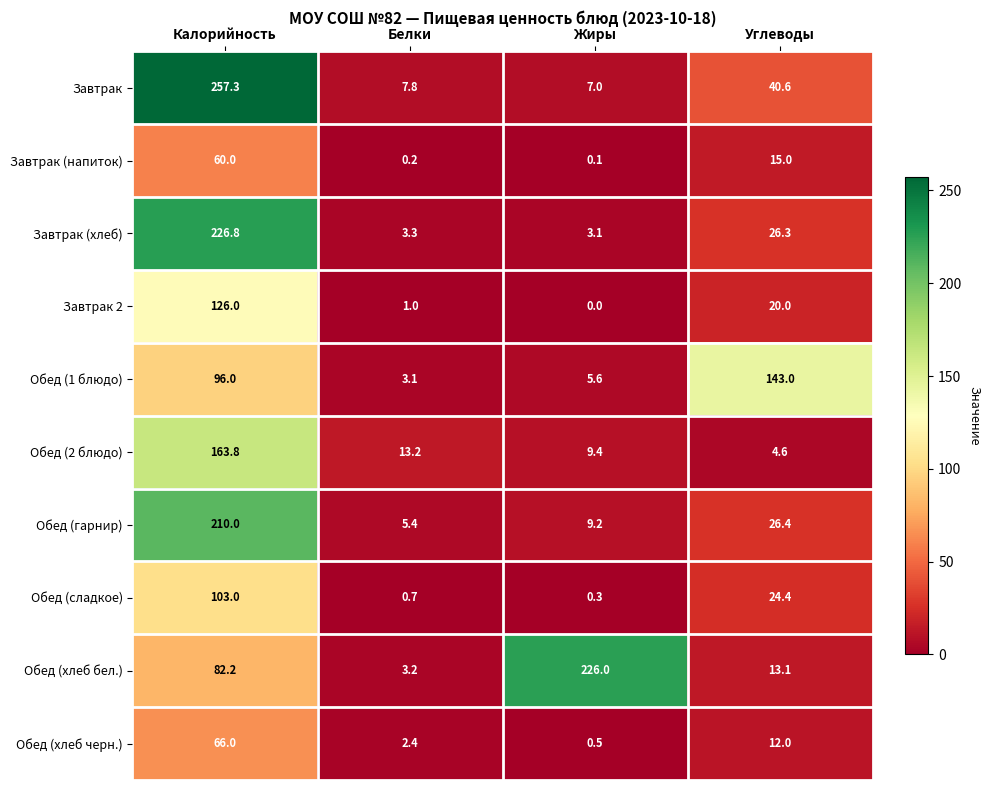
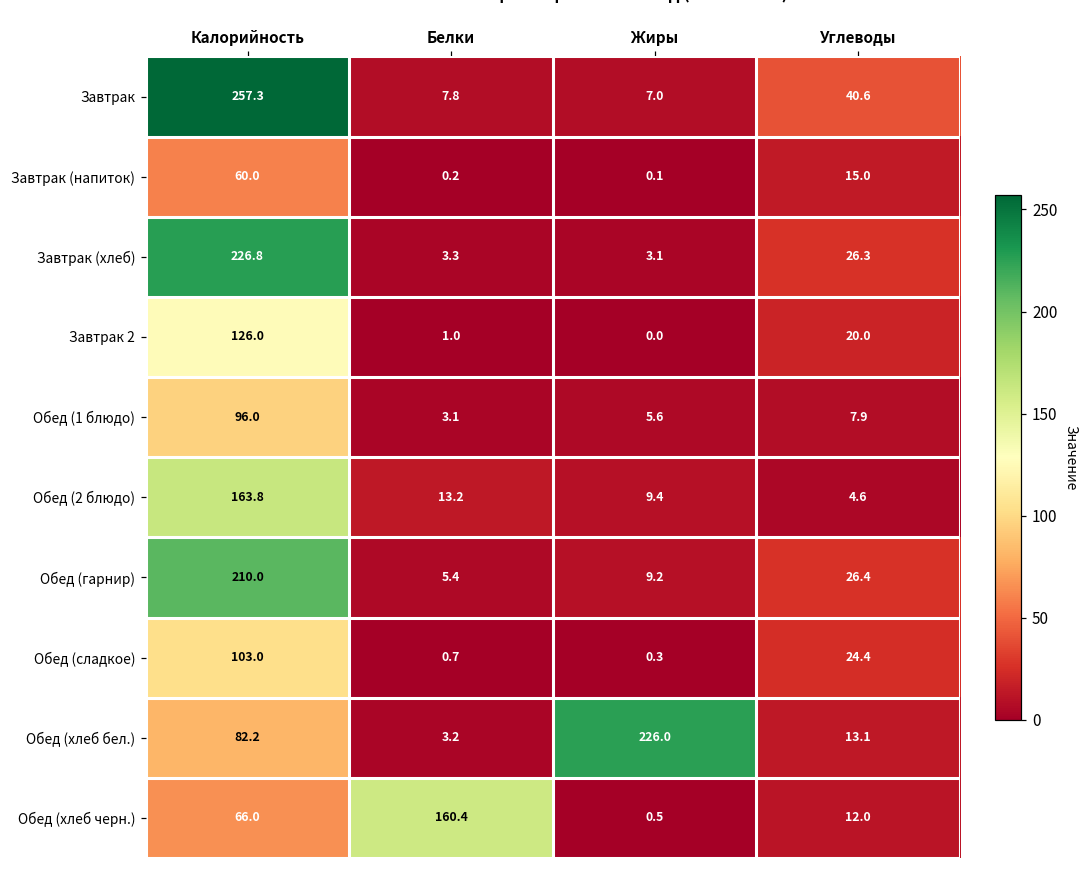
  {
    "Завтрак": {
      "Калорийность": 257.3,
      "Белки": 7.8,
      "Жиры": 7.0,
      "Углеводы": 40.6
    },
    "Завтрак (напиток)": {
      "Калорийность": 60.0,
      "Белки": 0.2,
      "Жиры": 0.1,
      "Углеводы": 15.0
    },
    "Завтрак (хлеб)": {
      "Калорийность": 226.8,
      "Белки": 3.3,
      "Жиры": 3.1,
      "Углеводы": 26.3
    },
    "Завтрак 2": {
      "Калорийность": 126.0,
      "Белки": 1.0,
      "Жиры": 0.0,
      "Углеводы": 20.0
    },
    "Обед (1 блюдо)": {
      "Калорийность": 96.0,
      "Белки": 3.1,
      "Жиры": 5.6,
-     "Углеводы": 143.0
+     "Углеводы": 7.9
    },
    "Обед (2 блюдо)": {
      "Калорийность": 163.8,
      "Белки": 13.2,
      "Жиры": 9.4,
      "Углеводы": 4.6
    },
    "Обед (гарнир)": {
      "Калорийность": 210.0,
      "Белки": 5.4,
      "Жиры": 9.2,
      "Углеводы": 26.4
    },
    "Обед (сладкое)": {
      "Калорийность": 103.0,
      "Белки": 0.7,
      "Жиры": 0.3,
      "Углеводы": 24.4
    },
    "Обед (хлеб бел.)": {
      "Калорийность": 82.2,
      "Белки": 3.2,
      "Жиры": 226.0,
      "Углеводы": 13.1
    },
    "Обед (хлеб черн.)": {
      "Калорийность": 66.0,
-     "Белки": 2.4,
+     "Белки": 160.4,
      "Жиры": 0.5,
      "Углеводы": 12.0
    }
  }
